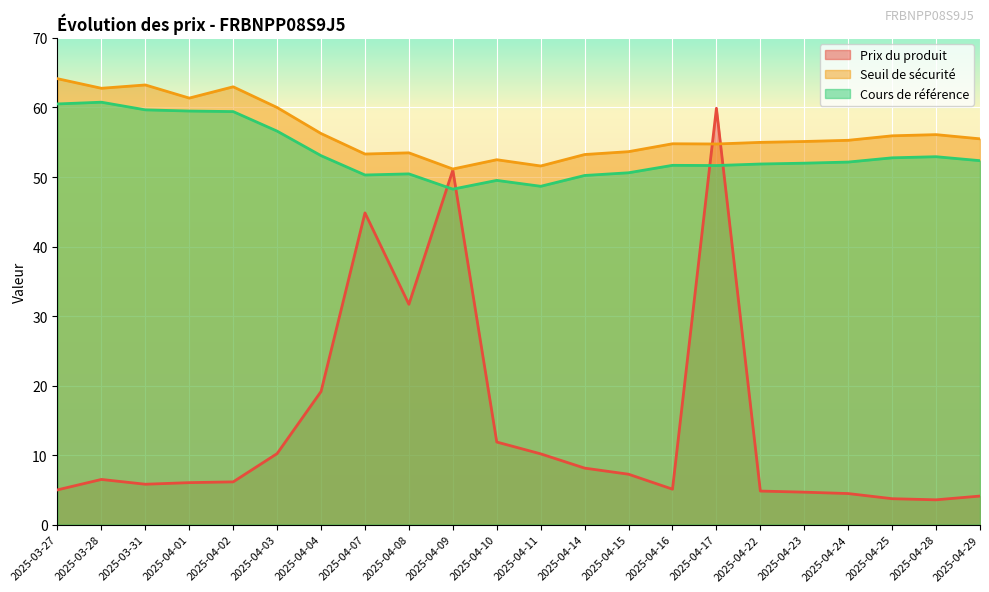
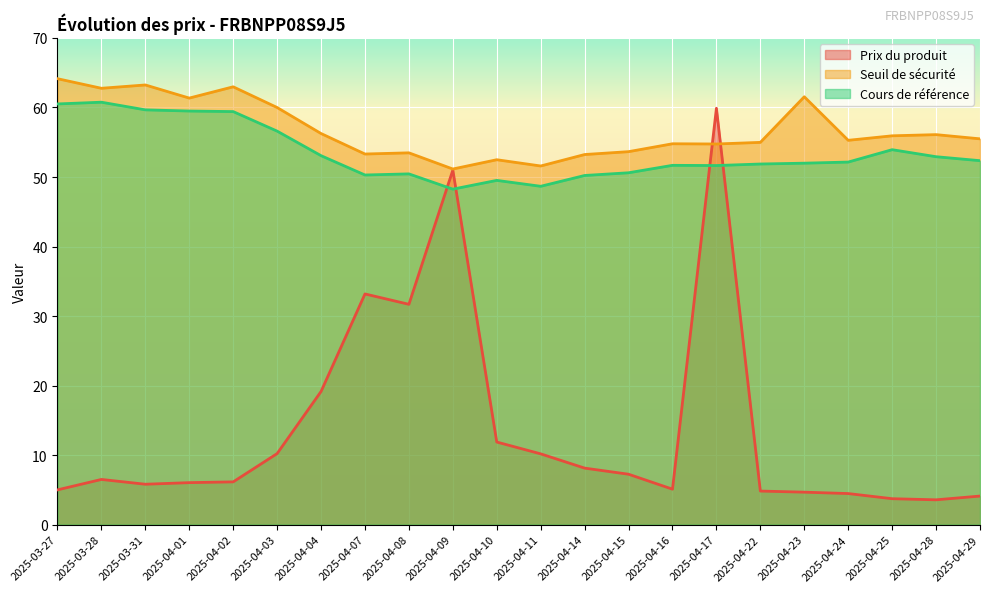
  {
    "Prix du produit": {
      "2025-03-27": 5,
      "2025-03-28": 7,
      "2025-03-31": 6,
      "2025-04-01": 6,
      "2025-04-02": 6,
      "2025-04-03": 10,
      "2025-04-04": 19,
-     "2025-04-07": 45,
+     "2025-04-07": 33,
      "2025-04-08": 32,
      "2025-04-10": 12,
      "2025-04-11": 10,
      "2025-04-14": 8,
      "2025-04-15": 7,
      "2025-04-16": 5,
      "2025-04-17": 60,
      "2025-04-22": 5,
      "2025-04-23": 5,
      "2025-04-24": 4,
      "2025-04-25": 4,
      "2025-04-28": 4,
      "2025-04-29": 4
    },
    "Seuil de sécurité": {
      "2025-03-27": 64,
      "2025-03-28": 63,
      "2025-03-31": 63,
      "2025-04-01": 61,
      "2025-04-02": 63,
      "2025-04-03": 60,
      "2025-04-04": 56,
      "2025-04-07": 53,
      "2025-04-08": 53,
      "2025-04-10": 52,
      "2025-04-11": 52,
      "2025-04-14": 53,
      "2025-04-15": 54,
      "2025-04-16": 55,
      "2025-04-17": 55,
      "2025-04-22": 55,
-     "2025-04-23": 55,
+     "2025-04-23": 62,
      "2025-04-24": 55,
      "2025-04-25": 56,
      "2025-04-28": 56,
      "2025-04-29": 55
    },
    "Cours de référence": {
      "2025-03-27": 61,
      "2025-03-28": 61,
      "2025-03-31": 60,
      "2025-04-01": 59,
      "2025-04-02": 59,
      "2025-04-03": 57,
      "2025-04-04": 53,
      "2025-04-07": 50,
      "2025-04-08": 50,
      "2025-04-09": 48,
      "2025-04-10": 50,
      "2025-04-11": 49,
      "2025-04-14": 50,
      "2025-04-15": 51,
      "2025-04-16": 52,
      "2025-04-17": 52,
      "2025-04-22": 52,
      "2025-04-23": 52,
      "2025-04-24": 52,
-     "2025-04-25": 53,
+     "2025-04-25": 54,
      "2025-04-28": 53,
      "2025-04-29": 52
    }
  }
